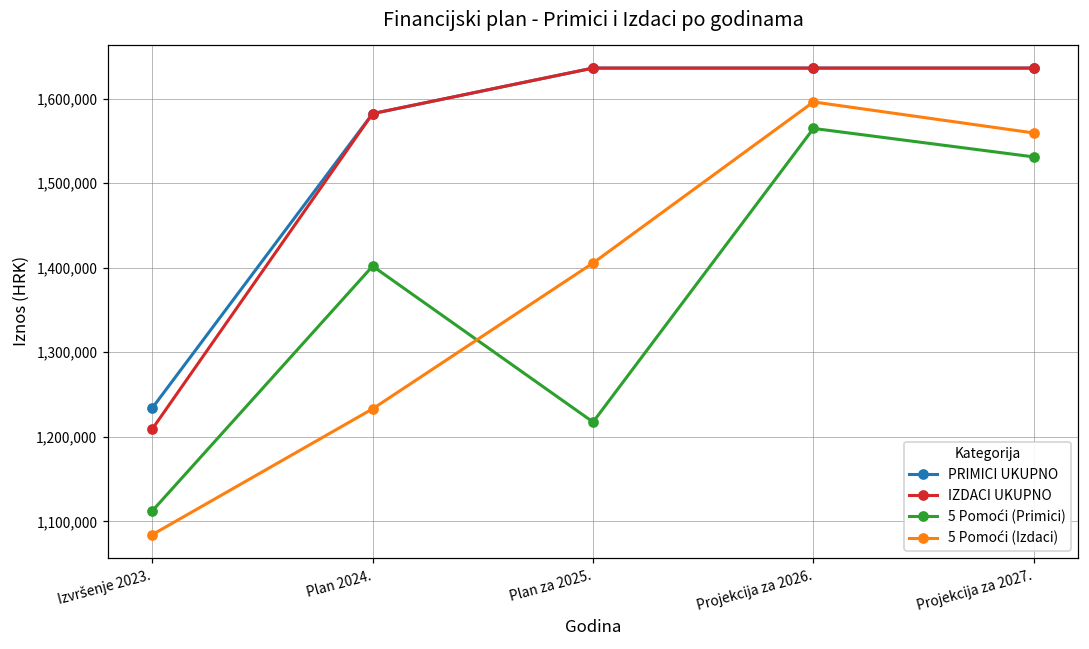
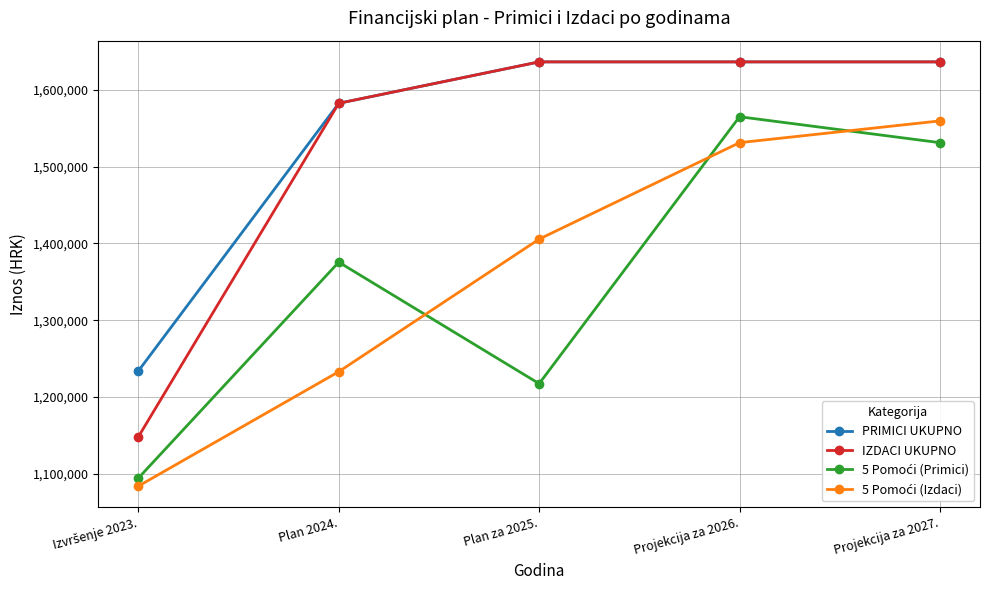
  {
    "PRIMICI UKUPNO": {
      "Izvršenje 2023.": "1,230,000"
    },
    "IZDACI UKUPNO": {
-     "Izvršenje 2023.": "1,210,000"
+     "Izvršenje 2023.": "1,150,000"
    },
    "5 Pomoći (Primici)": {
-     "Izvršenje 2023.": "1,110,000",
-     "Plan 2024.": "1,400,000",
+     "Izvršenje 2023.": "1,090,000",
+     "Plan 2024.": "1,380,000",
      "Plan za 2025.": "1,220,000",
      "Projekcija za 2026.": "1,560,000",
      "Projekcija za 2027.": "1,530,000"
    },
    "5 Pomoći (Izdaci)": {
      "Izvršenje 2023.": "1,080,000",
      "Plan 2024.": "1,230,000",
      "Plan za 2025.": "1,410,000",
-     "Projekcija za 2026.": "1,600,000",
+     "Projekcija za 2026.": "1,530,000",
      "Projekcija za 2027.": "1,560,000"
    }
  }
